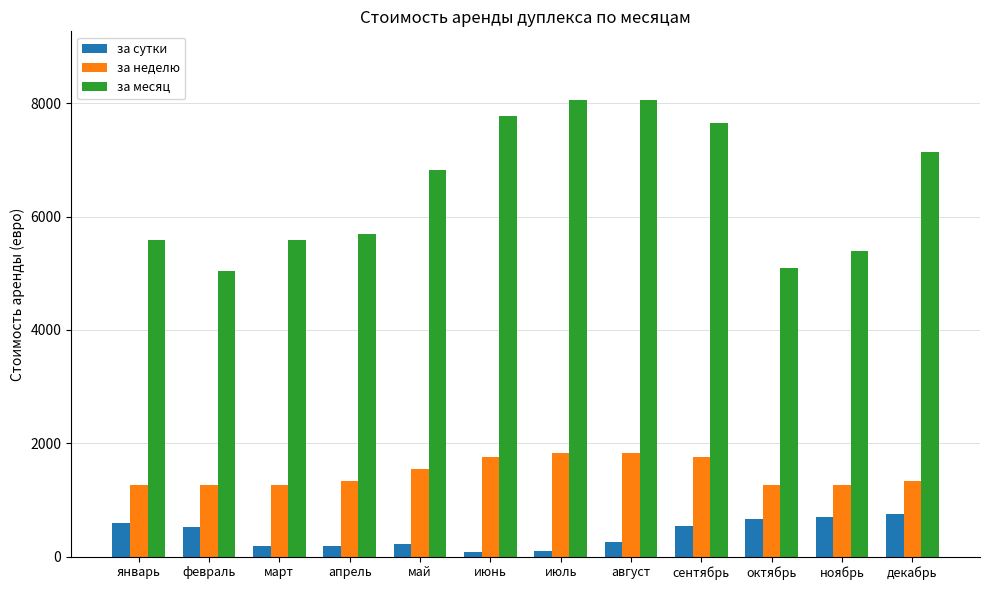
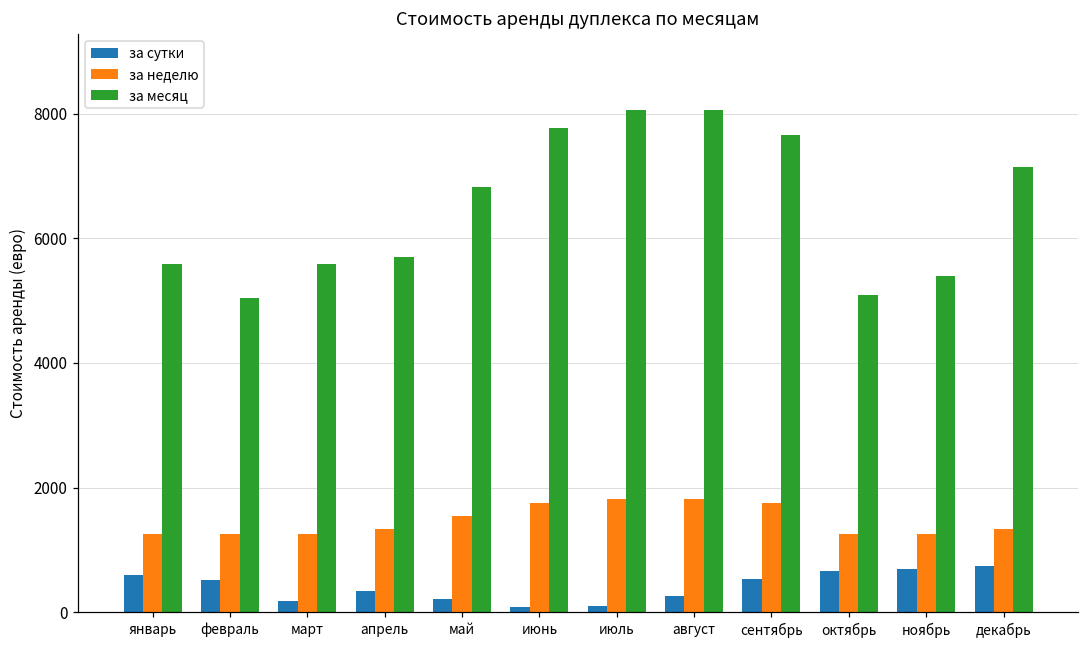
  {
    "за сутки": {
      "январь": 600,
      "февраль": 500,
      "март": 200,
-     "апрель": 200,
+     "апрель": 300,
      "май": 200,
      "июнь": 100,
      "июль": 100,
      "август": 300,
      "сентябрь": 500,
      "октябрь": 700,
      "ноябрь": 700,
      "декабрь": 700
    },
    "за неделю": {
      "январь": 1300,
      "февраль": 1300,
      "март": 1300,
      "апрель": 1300,
      "май": 1500,
      "июнь": 1800,
      "июль": 1800,
      "август": 1800,
      "сентябрь": 1800,
      "октябрь": 1300,
      "ноябрь": 1300,
      "декабрь": 1300
    },
    "за месяц": {
      "январь": 5600,
      "февраль": 5000,
      "март": 5600,
      "апрель": 5700,
      "май": 6800,
      "июнь": 7800,
      "июль": 8100,
      "август": 8100,
      "сентябрь": 7700,
      "октябрь": 5100,
      "ноябрь": 5400,
      "декабрь": 7100
    }
  }
